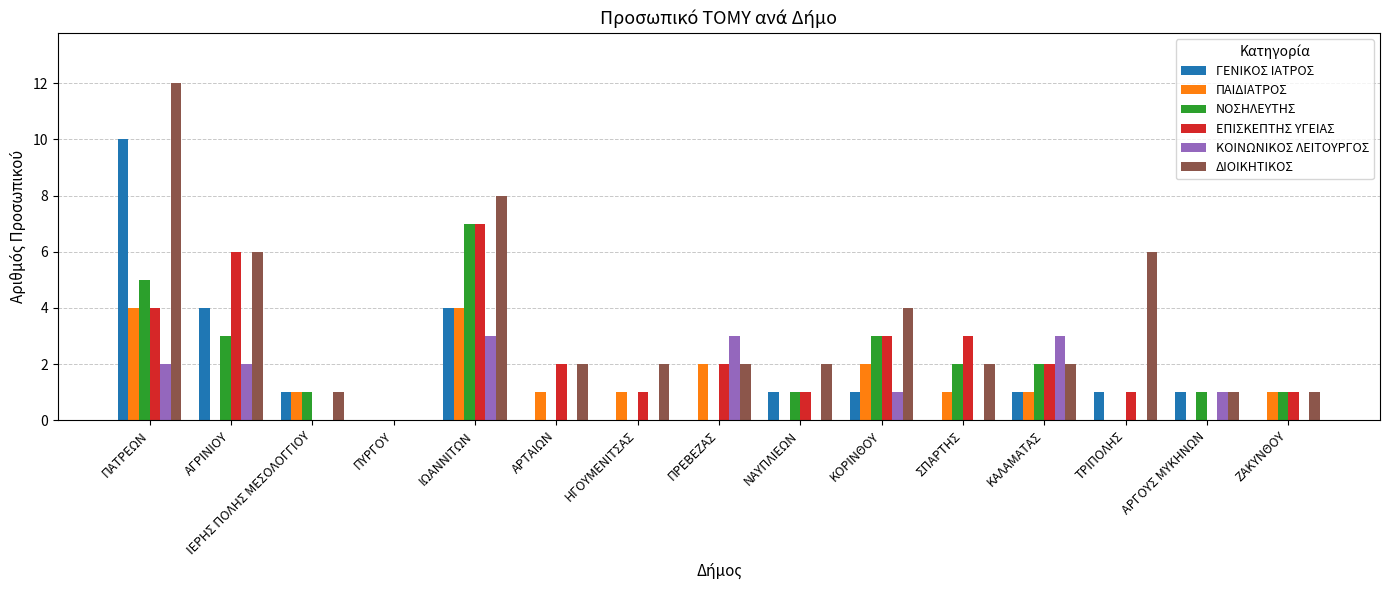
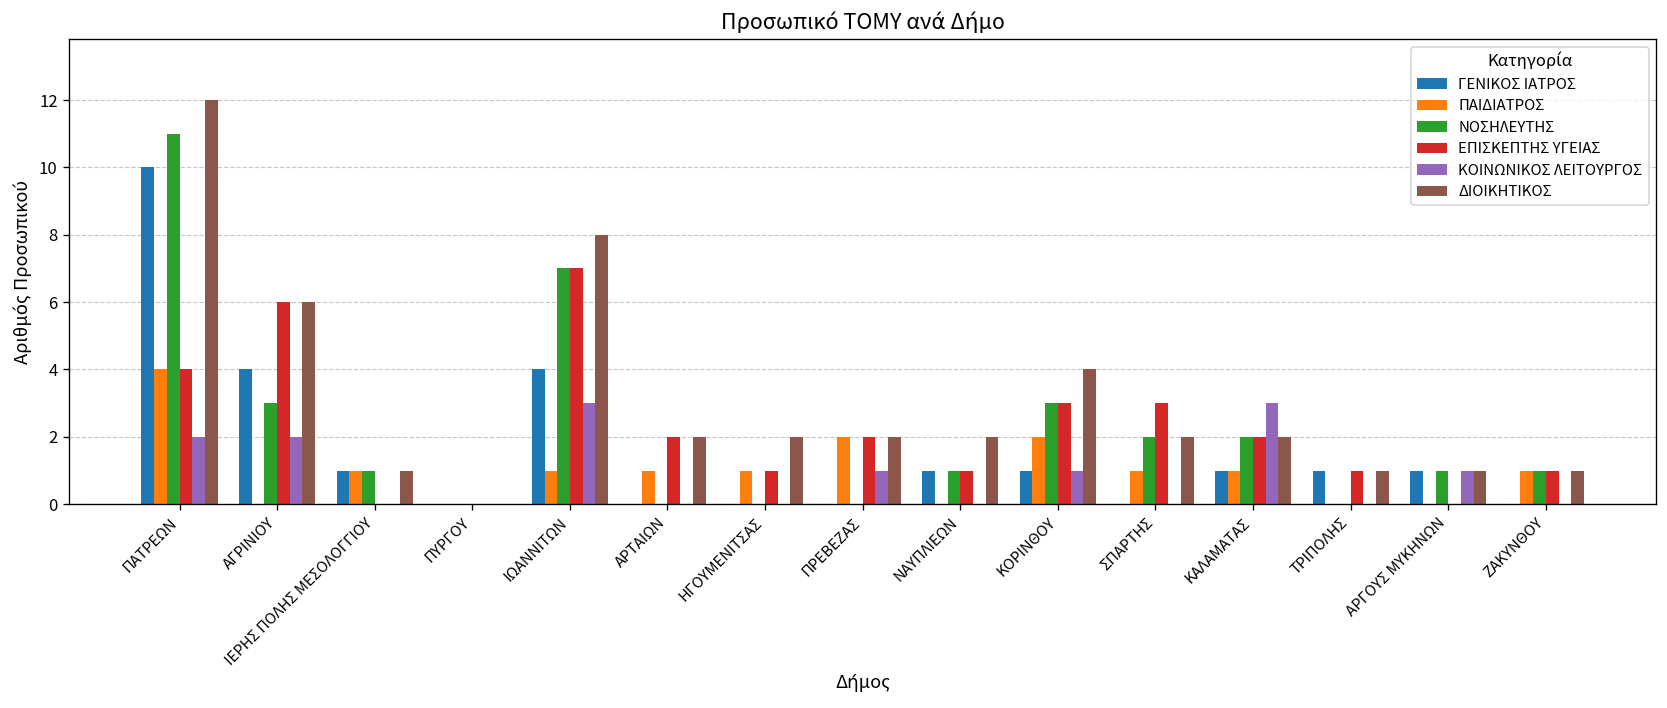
  {
    "ΓΕΝΙΚΟΣ ΙΑΤΡΟΣ": {
      "ΠΑΤΡΕΩΝ": 10,
      "ΑΓΡΙΝΙΟΥ": 4,
      "ΙΕΡΗΣ ΠΟΛΗΣ ΜΕΣΟΛΟΓΓΙΟΥ": 1,
      "ΠΥΡΓΟΥ": 0,
      "ΙΩΑΝΝΙΤΩΝ": 4,
      "ΑΡΤΑΙΩΝ": 0,
      "ΗΓΟΥΜΕΝΙΤΣΑΣ": 0,
      "ΠΡΕΒΕΖΑΣ": 0,
      "ΝΑΥΠΛΙΕΩΝ": 1,
      "ΚΟΡΙΝΘΟΥ": 1,
      "ΣΠΑΡΤΗΣ": 0,
      "ΚΑΛΑΜΑΤΑΣ": 1,
      "ΤΡΙΠΟΛΗΣ": 1,
      "ΑΡΓΟΥΣ ΜΥΚΗΝΩΝ": 1,
      "ΖΑΚΥΝΘΟΥ": 0
    },
    "ΠΑΙΔΙΑΤΡΟΣ": {
      "ΠΑΤΡΕΩΝ": 4,
      "ΑΓΡΙΝΙΟΥ": 0,
      "ΙΕΡΗΣ ΠΟΛΗΣ ΜΕΣΟΛΟΓΓΙΟΥ": 1,
      "ΠΥΡΓΟΥ": 0,
-     "ΙΩΑΝΝΙΤΩΝ": 4,
+     "ΙΩΑΝΝΙΤΩΝ": 1,
      "ΑΡΤΑΙΩΝ": 1,
      "ΗΓΟΥΜΕΝΙΤΣΑΣ": 1,
      "ΠΡΕΒΕΖΑΣ": 2,
      "ΝΑΥΠΛΙΕΩΝ": 0,
      "ΚΟΡΙΝΘΟΥ": 2,
      "ΣΠΑΡΤΗΣ": 1,
      "ΚΑΛΑΜΑΤΑΣ": 1,
      "ΤΡΙΠΟΛΗΣ": 0,
      "ΑΡΓΟΥΣ ΜΥΚΗΝΩΝ": 0,
      "ΖΑΚΥΝΘΟΥ": 1
    },
    "ΝΟΣΗΛΕΥΤΗΣ": {
-     "ΠΑΤΡΕΩΝ": 5,
+     "ΠΑΤΡΕΩΝ": 11,
      "ΑΓΡΙΝΙΟΥ": 3,
      "ΙΕΡΗΣ ΠΟΛΗΣ ΜΕΣΟΛΟΓΓΙΟΥ": 1,
      "ΠΥΡΓΟΥ": 0,
      "ΙΩΑΝΝΙΤΩΝ": 7,
      "ΑΡΤΑΙΩΝ": 0,
      "ΗΓΟΥΜΕΝΙΤΣΑΣ": 0,
      "ΠΡΕΒΕΖΑΣ": 0,
      "ΝΑΥΠΛΙΕΩΝ": 1,
      "ΚΟΡΙΝΘΟΥ": 3,
      "ΣΠΑΡΤΗΣ": 2,
      "ΚΑΛΑΜΑΤΑΣ": 2,
      "ΤΡΙΠΟΛΗΣ": 0,
      "ΑΡΓΟΥΣ ΜΥΚΗΝΩΝ": 1,
      "ΖΑΚΥΝΘΟΥ": 1
    },
    "ΕΠΙΣΚΕΠΤΗΣ ΥΓΕΙΑΣ": {
      "ΠΑΤΡΕΩΝ": 4,
      "ΑΓΡΙΝΙΟΥ": 6,
      "ΙΕΡΗΣ ΠΟΛΗΣ ΜΕΣΟΛΟΓΓΙΟΥ": 0,
      "ΠΥΡΓΟΥ": 0,
      "ΙΩΑΝΝΙΤΩΝ": 7,
      "ΑΡΤΑΙΩΝ": 2,
      "ΗΓΟΥΜΕΝΙΤΣΑΣ": 1,
      "ΠΡΕΒΕΖΑΣ": 2,
      "ΝΑΥΠΛΙΕΩΝ": 1,
      "ΚΟΡΙΝΘΟΥ": 3,
      "ΣΠΑΡΤΗΣ": 3,
      "ΚΑΛΑΜΑΤΑΣ": 2,
      "ΤΡΙΠΟΛΗΣ": 1,
      "ΑΡΓΟΥΣ ΜΥΚΗΝΩΝ": 0,
      "ΖΑΚΥΝΘΟΥ": 1
    },
    "ΚΟΙΝΩΝΙΚΟΣ ΛΕΙΤΟΥΡΓΟΣ": {
      "ΠΑΤΡΕΩΝ": 2,
      "ΑΓΡΙΝΙΟΥ": 2,
      "ΙΕΡΗΣ ΠΟΛΗΣ ΜΕΣΟΛΟΓΓΙΟΥ": 0,
      "ΠΥΡΓΟΥ": 0,
      "ΙΩΑΝΝΙΤΩΝ": 3,
      "ΑΡΤΑΙΩΝ": 0,
      "ΗΓΟΥΜΕΝΙΤΣΑΣ": 0,
-     "ΠΡΕΒΕΖΑΣ": 3,
+     "ΠΡΕΒΕΖΑΣ": 1,
      "ΝΑΥΠΛΙΕΩΝ": 0,
      "ΚΟΡΙΝΘΟΥ": 1,
      "ΣΠΑΡΤΗΣ": 0,
      "ΚΑΛΑΜΑΤΑΣ": 3,
      "ΤΡΙΠΟΛΗΣ": 0,
      "ΑΡΓΟΥΣ ΜΥΚΗΝΩΝ": 1,
      "ΖΑΚΥΝΘΟΥ": 0
    },
    "ΔΙΟΙΚΗΤΙΚΟΣ": {
      "ΠΑΤΡΕΩΝ": 12,
      "ΑΓΡΙΝΙΟΥ": 6,
      "ΙΕΡΗΣ ΠΟΛΗΣ ΜΕΣΟΛΟΓΓΙΟΥ": 1,
      "ΠΥΡΓΟΥ": 0,
      "ΙΩΑΝΝΙΤΩΝ": 8,
      "ΑΡΤΑΙΩΝ": 2,
      "ΗΓΟΥΜΕΝΙΤΣΑΣ": 2,
      "ΠΡΕΒΕΖΑΣ": 2,
      "ΝΑΥΠΛΙΕΩΝ": 2,
      "ΚΟΡΙΝΘΟΥ": 4,
      "ΣΠΑΡΤΗΣ": 2,
      "ΚΑΛΑΜΑΤΑΣ": 2,
-     "ΤΡΙΠΟΛΗΣ": 6,
+     "ΤΡΙΠΟΛΗΣ": 1,
      "ΑΡΓΟΥΣ ΜΥΚΗΝΩΝ": 1,
      "ΖΑΚΥΝΘΟΥ": 1
    }
  }
